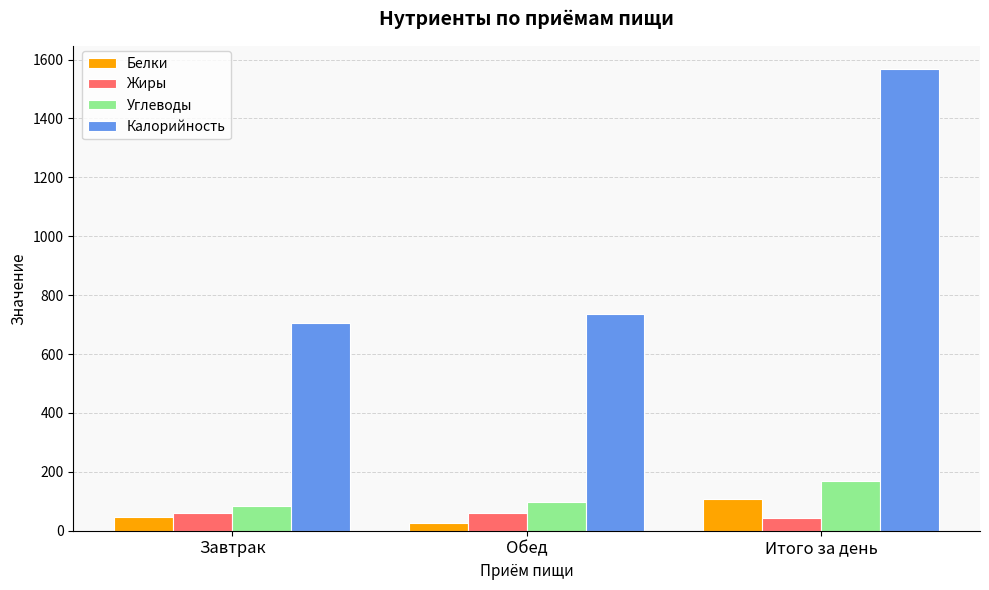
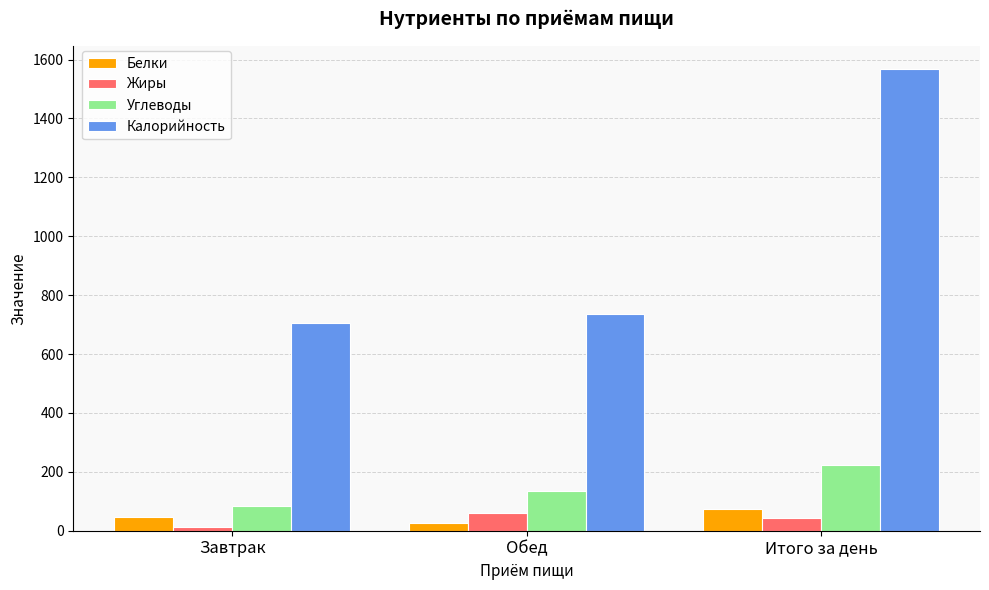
  {
    "Белки": {
      "Завтрак": 50,
      "Обед": 30,
-     "Итого за день": 110
+     "Итого за день": 70
    },
    "Жиры": {
-     "Завтрак": 60,
+     "Завтрак": 10,
      "Обед": 60,
      "Итого за день": 40
    },
    "Углеводы": {
      "Завтрак": 80,
-     "Обед": 100,
-     "Итого за день": 170
+     "Обед": 130,
+     "Итого за день": 220
    },
    "Калорийность": {
      "Завтрак": 710,
      "Обед": 740,
      "Итого за день": 1570
    }
  }
